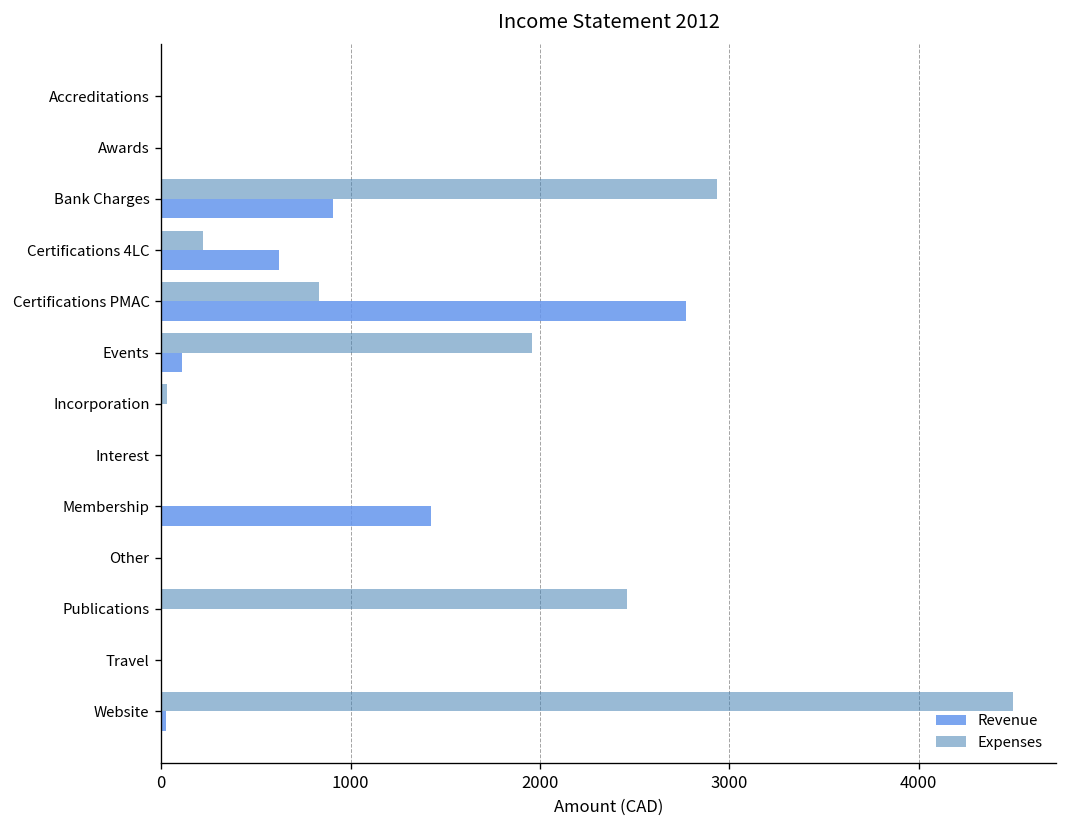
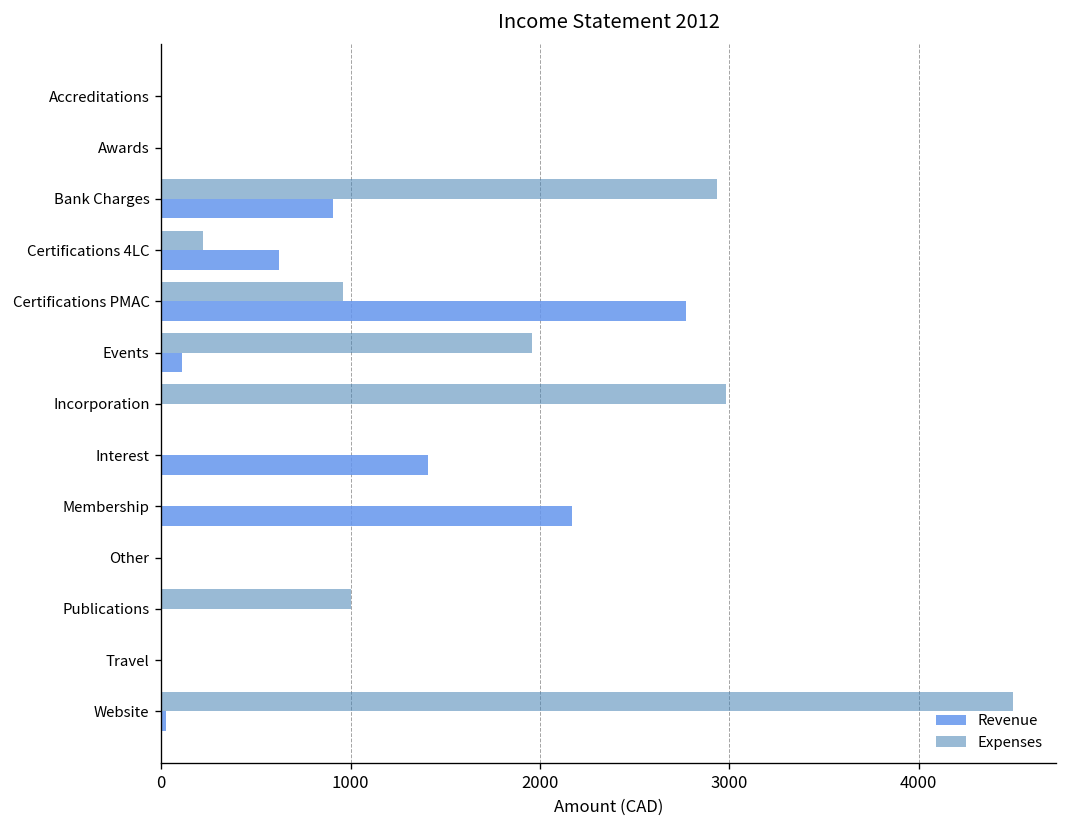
  {
    "Revenue": {
      "Accreditations": 0,
      "Awards": 0,
      "Bank Charges": 910,
      "Certifications 4LC": 620,
      "Certifications PMAC": 2770,
      "Events": 110,
      "Incorporation": 0,
-     "Interest": 0,
-     "Membership": 1430,
+     "Interest": 1410,
+     "Membership": 2170,
      "Other": 0,
      "Publications": 0,
      "Travel": 0,
      "Website": 30
    },
    "Expenses": {
      "Accreditations": 0,
      "Awards": 0,
      "Bank Charges": 2940,
      "Certifications 4LC": 220,
-     "Certifications PMAC": 830,
+     "Certifications PMAC": 960,
      "Events": 1960,
-     "Incorporation": 30,
+     "Incorporation": 2980,
      "Interest": 0,
      "Membership": 0,
      "Other": 0,
-     "Publications": 2460,
+     "Publications": 1000,
      "Travel": 0,
      "Website": 4500
    }
  }
